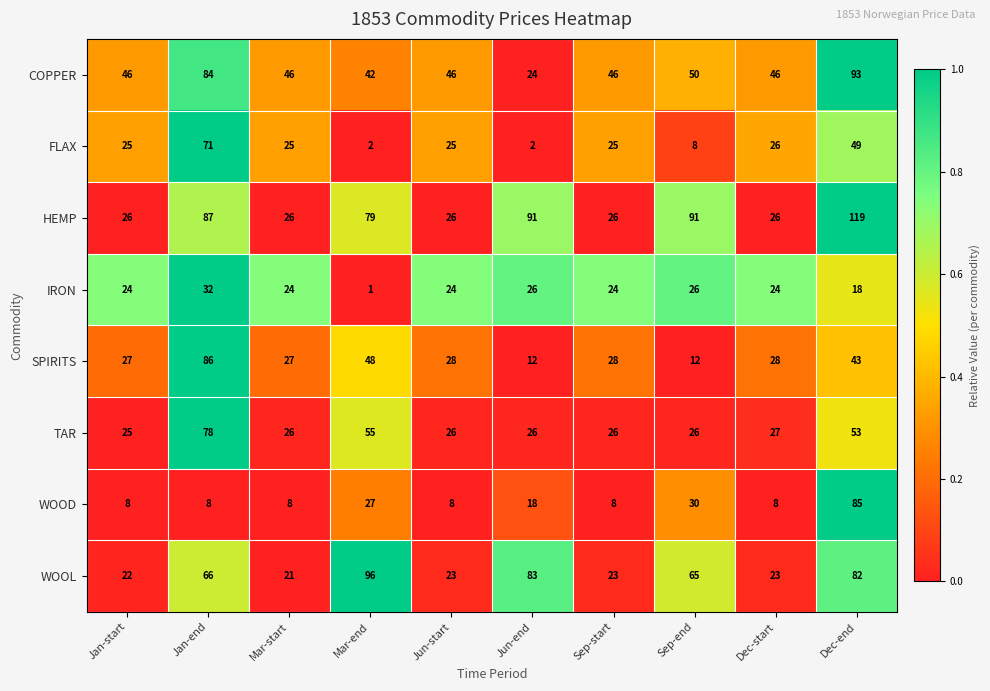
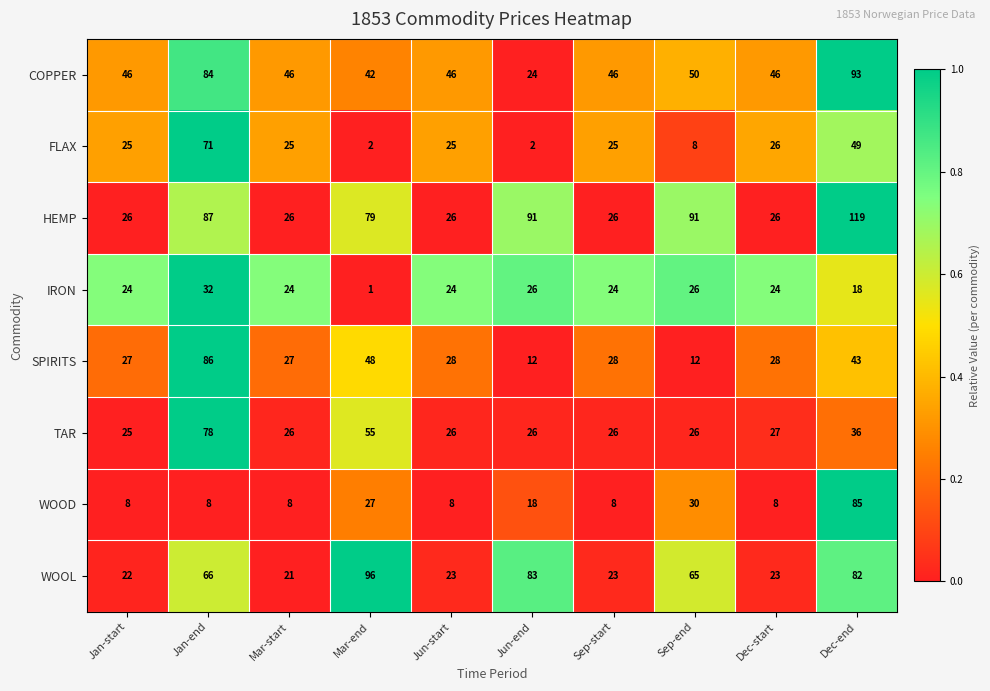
  {
    "COPPER": {
      "Jan-start": 46,
      "Jan-end": 84,
      "Mar-start": 46,
      "Mar-end": 42,
      "Jun-start": 46,
      "Jun-end": 24,
      "Sep-start": 46,
      "Sep-end": 50,
      "Dec-start": 46,
      "Dec-end": 93
    },
    "FLAX": {
      "Jan-start": 25,
      "Jan-end": 71,
      "Mar-start": 25,
      "Mar-end": 2,
      "Jun-start": 25,
      "Jun-end": 2,
      "Sep-start": 25,
      "Sep-end": 8,
      "Dec-start": 26,
      "Dec-end": 49
    },
    "HEMP": {
      "Jan-start": 26,
      "Jan-end": 87,
      "Mar-start": 26,
      "Mar-end": 79,
      "Jun-start": 26,
      "Jun-end": 91,
      "Sep-start": 26,
      "Sep-end": 91,
      "Dec-start": 26,
      "Dec-end": 119
    },
    "IRON": {
      "Jan-start": 24,
      "Jan-end": 32,
      "Mar-start": 24,
      "Mar-end": 1,
      "Jun-start": 24,
      "Jun-end": 26,
      "Sep-start": 24,
      "Sep-end": 26,
      "Dec-start": 24,
      "Dec-end": 18
    },
    "SPIRITS": {
      "Jan-start": 27,
      "Jan-end": 86,
      "Mar-start": 27,
      "Mar-end": 48,
      "Jun-start": 28,
      "Jun-end": 12,
      "Sep-start": 28,
      "Sep-end": 12,
      "Dec-start": 28,
      "Dec-end": 43
    },
    "TAR": {
      "Jan-start": 25,
      "Jan-end": 78,
      "Mar-start": 26,
      "Mar-end": 55,
      "Jun-start": 26,
      "Jun-end": 26,
      "Sep-start": 26,
      "Sep-end": 26,
      "Dec-start": 27,
-     "Dec-end": 53
+     "Dec-end": 36
    },
    "WOOD": {
      "Jan-start": 8,
      "Jan-end": 8,
      "Mar-start": 8,
      "Mar-end": 27,
      "Jun-start": 8,
      "Jun-end": 18,
      "Sep-start": 8,
      "Sep-end": 30,
      "Dec-start": 8,
      "Dec-end": 85
    },
    "WOOL": {
      "Jan-start": 22,
      "Jan-end": 66,
      "Mar-start": 21,
      "Mar-end": 96,
      "Jun-start": 23,
      "Jun-end": 83,
      "Sep-start": 23,
      "Sep-end": 65,
      "Dec-start": 23,
      "Dec-end": 82
    }
  }
